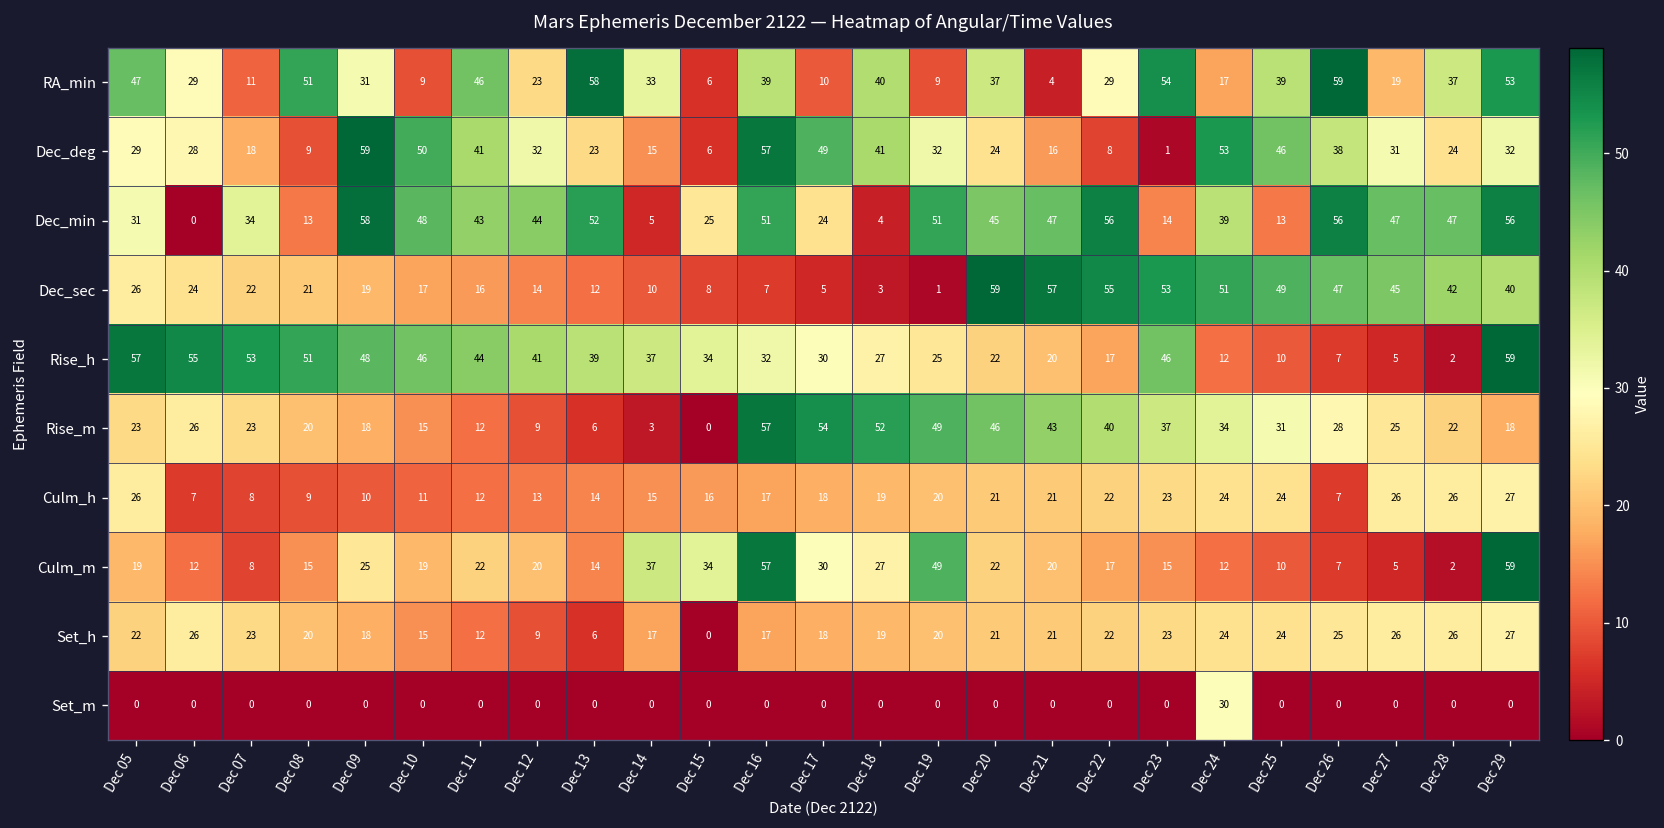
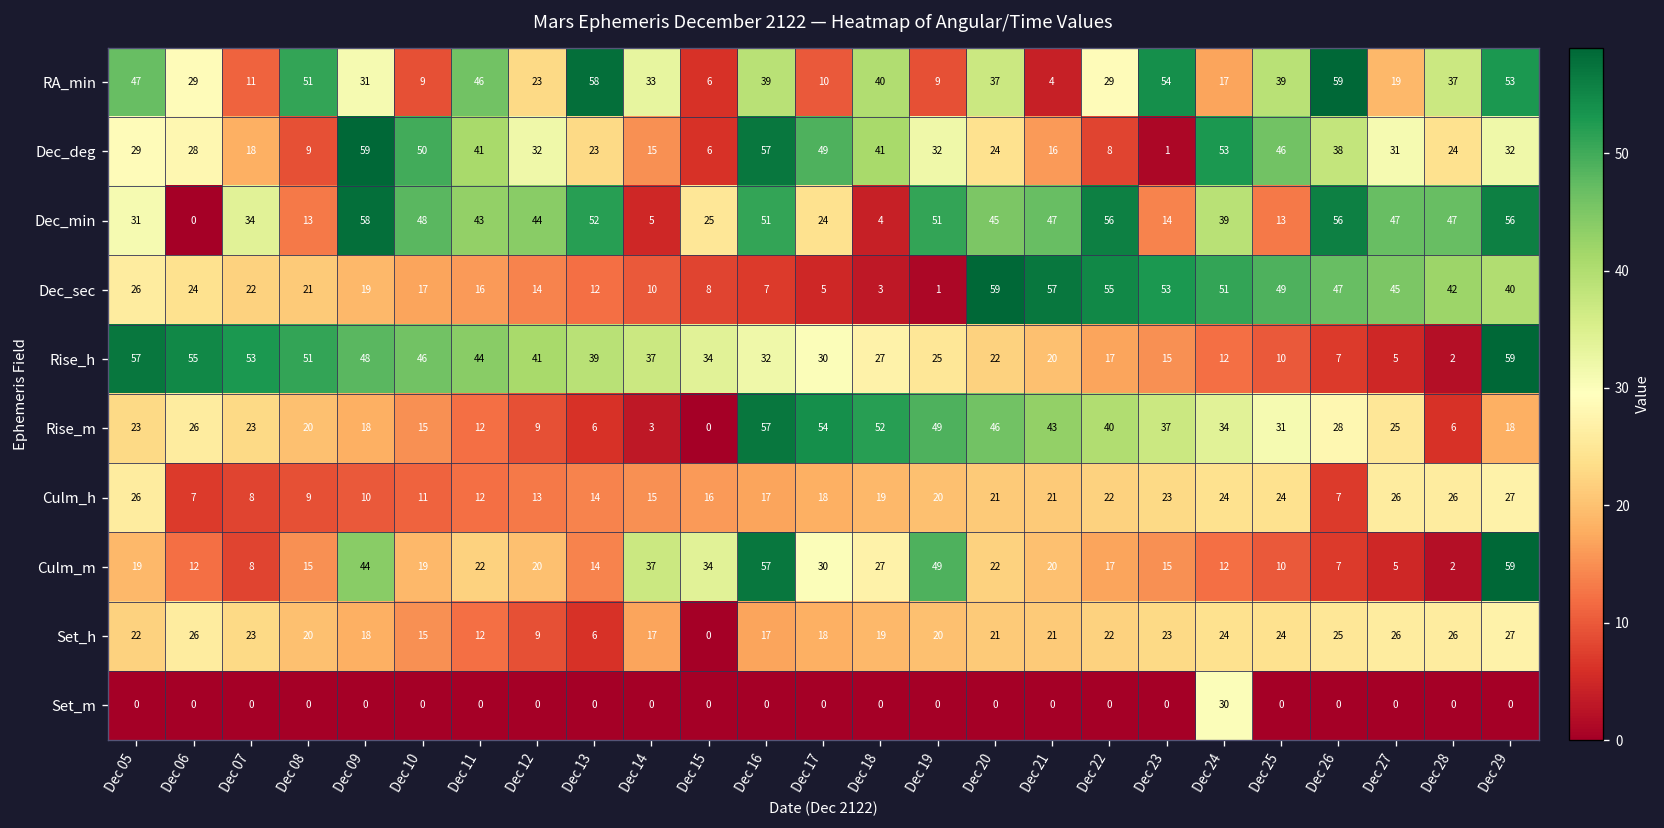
  {
    "Rise_h": {
      "Dec 05": 57,
      "Dec 06": 55,
      "Dec 07": 53,
      "Dec 08": 51,
      "Dec 09": 48,
      "Dec 10": 46,
      "Dec 11": 44,
      "Dec 12": 41,
      "Dec 13": 39,
      "Dec 14": 37,
      "Dec 15": 34,
      "Dec 16": 32,
      "Dec 17": 30,
      "Dec 18": 27,
      "Dec 19": 25,
      "Dec 20": 22,
      "Dec 21": 20,
      "Dec 22": 17,
-     "Dec 23": 46,
+     "Dec 23": 15,
      "Dec 24": 12,
      "Dec 25": 10,
      "Dec 26": 7,
      "Dec 27": 5,
      "Dec 28": 2,
      "Dec 29": 59
    },
    "Rise_m": {
      "Dec 05": 23,
      "Dec 06": 26,
      "Dec 07": 23,
      "Dec 08": 20,
      "Dec 09": 18,
      "Dec 10": 15,
      "Dec 11": 12,
      "Dec 12": 9,
      "Dec 13": 6,
      "Dec 14": 3,
      "Dec 15": 0,
      "Dec 16": 57,
      "Dec 17": 54,
      "Dec 18": 52,
      "Dec 19": 49,
      "Dec 20": 46,
      "Dec 21": 43,
      "Dec 22": 40,
      "Dec 23": 37,
      "Dec 24": 34,
      "Dec 25": 31,
      "Dec 26": 28,
      "Dec 27": 25,
-     "Dec 28": 22,
+     "Dec 28": 6,
      "Dec 29": 18
    },
    "Culm_m": {
      "Dec 05": 19,
      "Dec 06": 12,
      "Dec 07": 8,
      "Dec 08": 15,
-     "Dec 09": 25,
+     "Dec 09": 44,
      "Dec 10": 19,
      "Dec 11": 22,
      "Dec 12": 20,
      "Dec 13": 14,
      "Dec 14": 37,
      "Dec 15": 34,
      "Dec 16": 57,
      "Dec 17": 30,
      "Dec 18": 27,
      "Dec 19": 49,
      "Dec 20": 22,
      "Dec 21": 20,
      "Dec 22": 17,
      "Dec 23": 15,
      "Dec 24": 12,
      "Dec 25": 10,
      "Dec 26": 7,
      "Dec 27": 5,
      "Dec 28": 2,
      "Dec 29": 59
    }
  }
